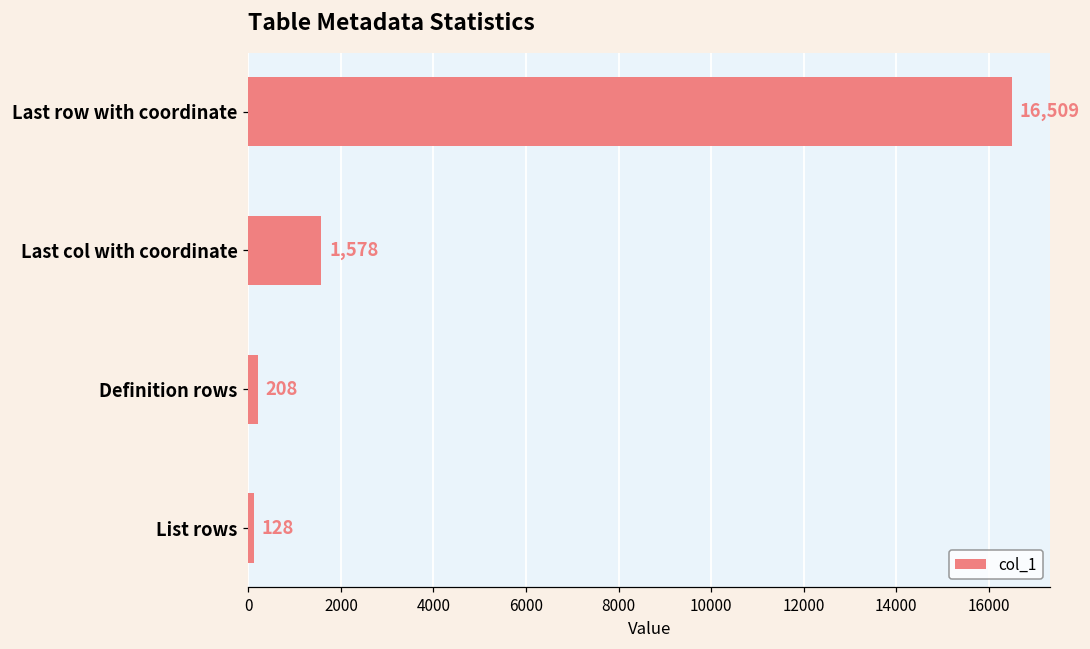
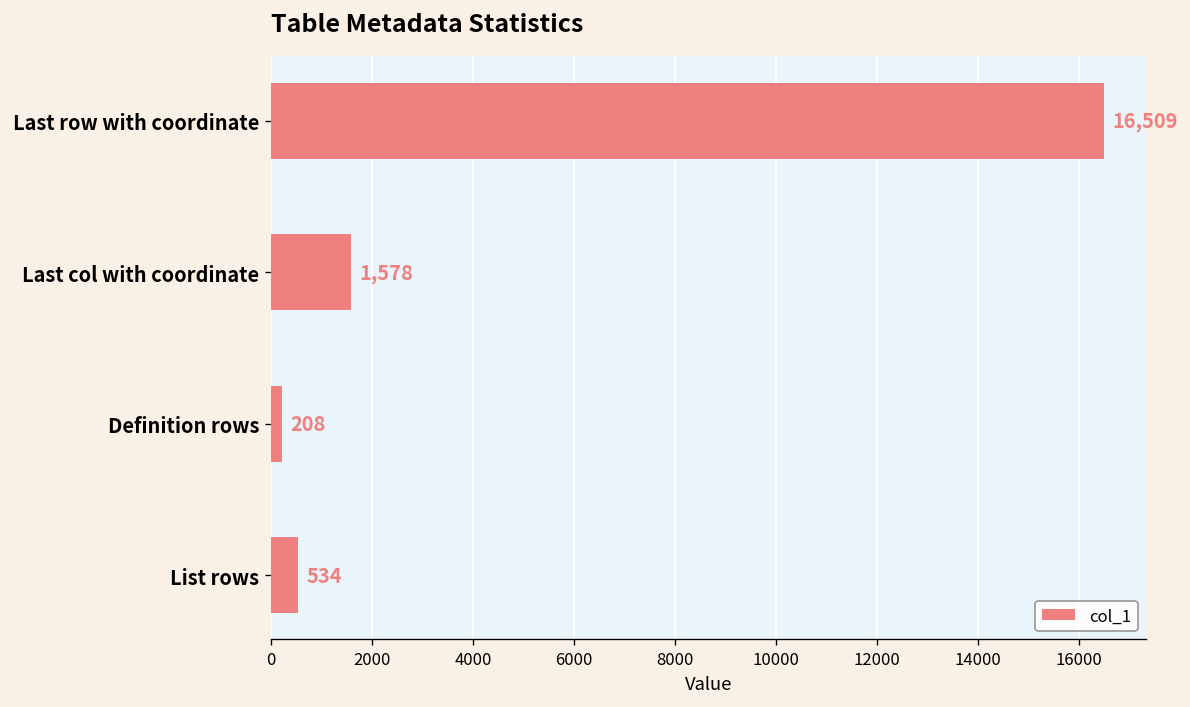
  {
    "Last row with coordinate": "16,509",
    "Last col with coordinate": "1,578",
    "Definition rows": "208",
-   "List rows": "128"
+   "List rows": "534"
  }
